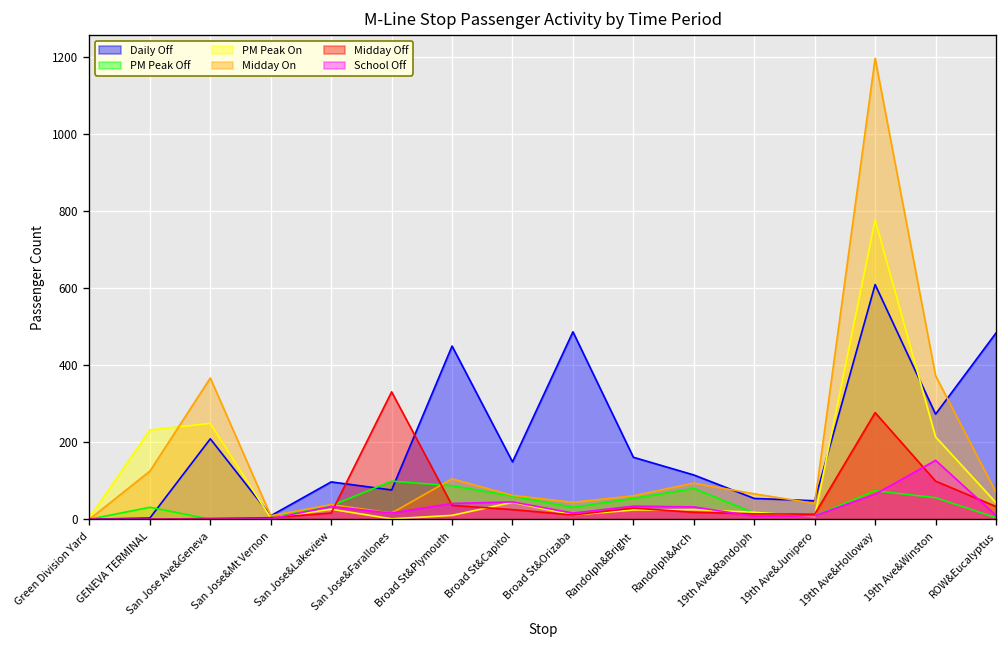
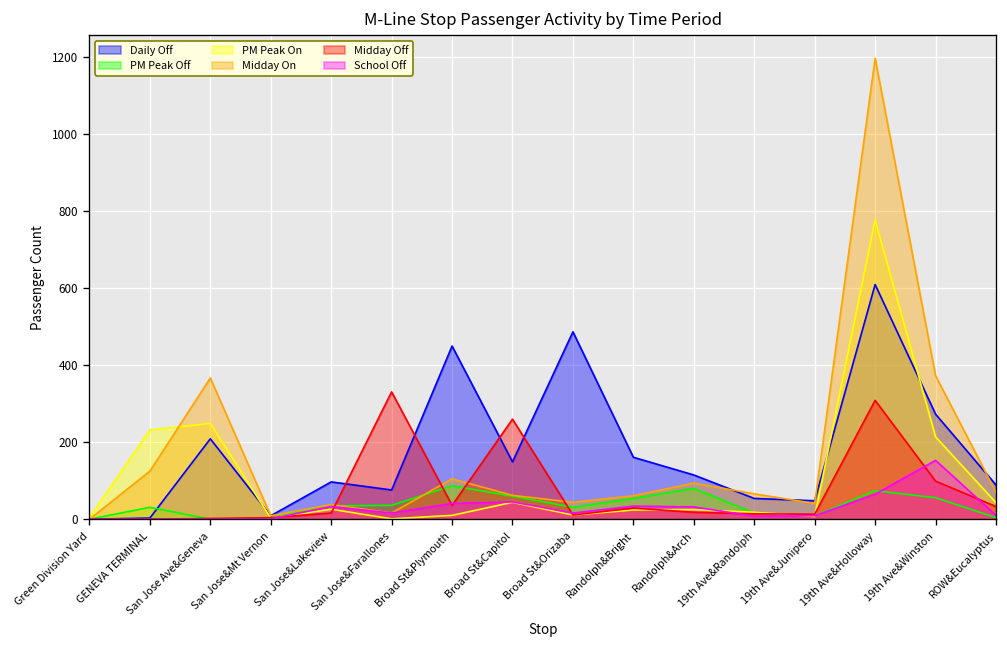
  {
    "Daily Off": {
      "San Jose Ave&Geneva": 210,
      "San Jose&Lakeview": 100,
      "San Jose&Farallones": 80,
      "Broad St&Plymouth": 450,
      "Broad St&Capitol": 150,
      "Broad St&Orizaba": 490,
      "Randolph&Bright": 160,
      "Randolph&Arch": 120,
      "19th Ave&Randolph": 50,
      "19th Ave&Holloway": 610,
      "19th Ave&Winston": 270,
-     "ROW&Eucalyptus": 480
+     "ROW&Eucalyptus": 90
    },
    "PM Peak Off": {
      "GENEVA TERMINAL": 30,
-     "San Jose&Farallones": 100,
+     "San Jose&Farallones": 40,
      "Broad St&Plymouth": 90,
      "Broad St&Orizaba": 30,
      "Randolph&Arch": 80,
      "19th Ave&Holloway": 70,
      "19th Ave&Winston": 60
    },
    "Midday Off": {
      "San Jose&Lakeview": 20,
      "San Jose&Farallones": 330,
-     "Broad St&Capitol": 30,
-     "19th Ave&Holloway": 280,
+     "Broad St&Capitol": 260,
+     "19th Ave&Holloway": 310,
      "19th Ave&Winston": 100,
      "ROW&Eucalyptus": 30
    },
    "School Off": {
      "19th Ave&Holloway": 70,
      "19th Ave&Winston": 150
    }
  }
